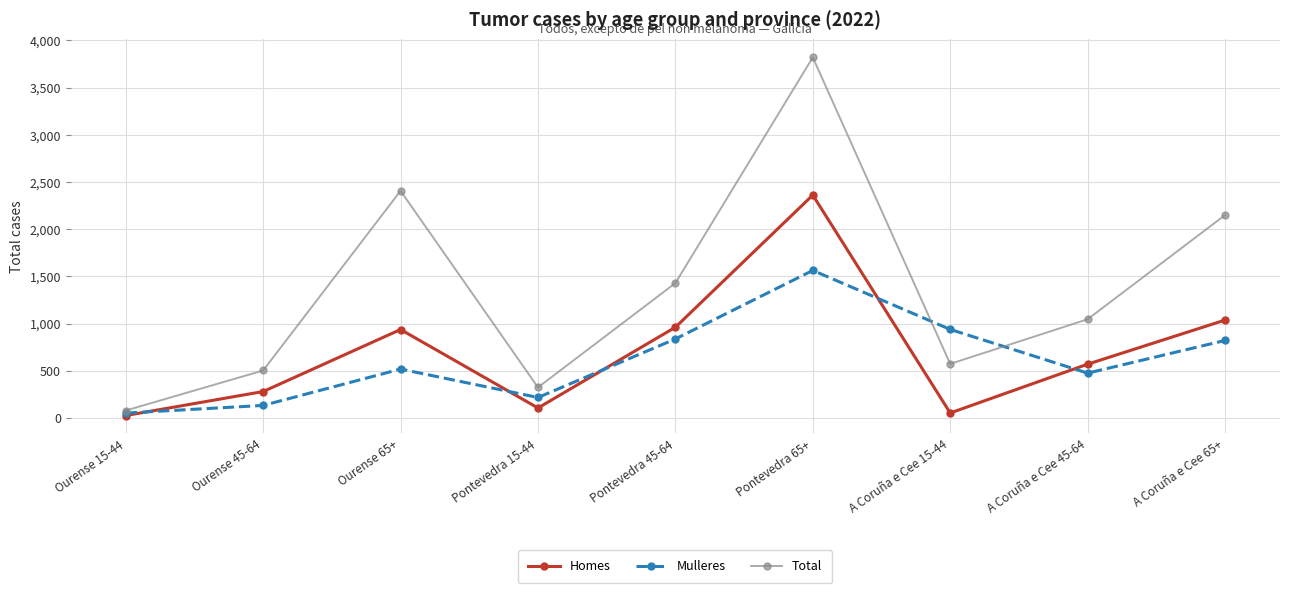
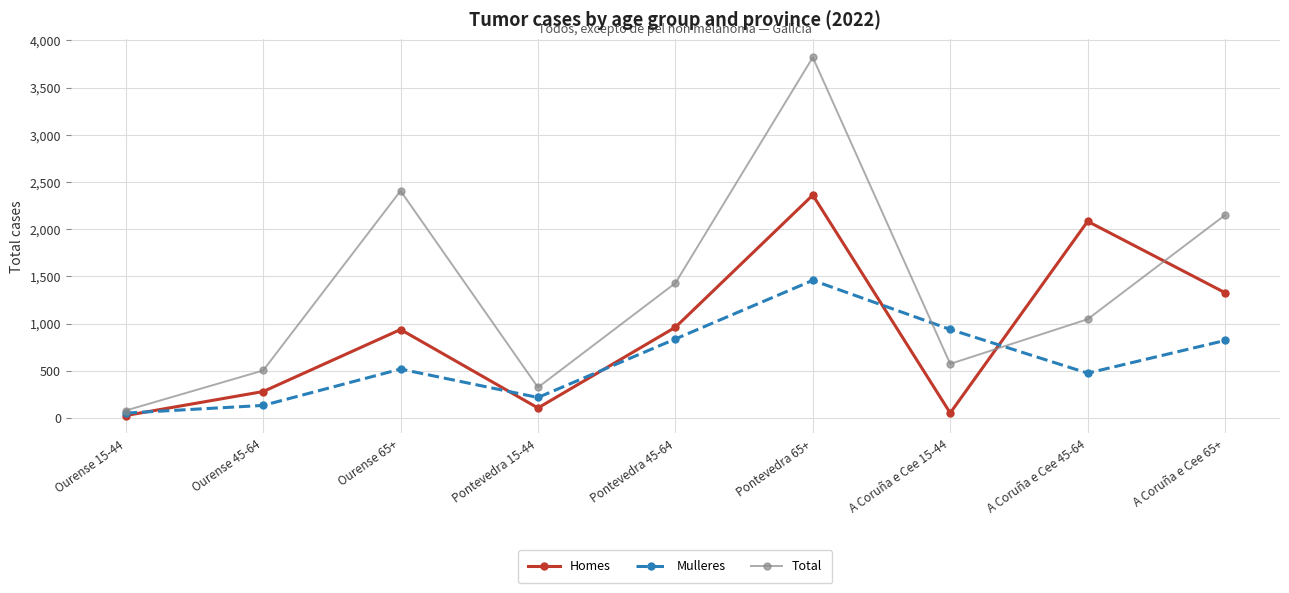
  {
    "Homes": {
      "Ourense 45-64": "300",
      "Ourense 65+": "900",
      "Pontevedra 15-44": "100",
      "Pontevedra 45-64": "1,000",
      "Pontevedra 65+": "2,400",
      "A Coruña e Cee 15-44": "100",
-     "A Coruña e Cee 45-64": "600",
-     "A Coruña e Cee 65+": "1,000"
+     "A Coruña e Cee 45-64": "2,100",
+     "A Coruña e Cee 65+": "1,300"
    },
    "Mulleres": {
      "Ourense 45-64": "100",
      "Ourense 65+": "500",
      "Pontevedra 15-44": "200",
      "Pontevedra 45-64": "800",
-     "Pontevedra 65+": "1,600",
+     "Pontevedra 65+": "1,500",
      "A Coruña e Cee 15-44": "900",
      "A Coruña e Cee 45-64": "500",
      "A Coruña e Cee 65+": "800"
    },
    "Total": {
      "Ourense 15-44": "100",
      "Ourense 45-64": "500",
      "Ourense 65+": "2,400",
      "Pontevedra 15-44": "300",
      "Pontevedra 45-64": "1,400",
      "Pontevedra 65+": "3,800",
      "A Coruña e Cee 15-44": "600",
      "A Coruña e Cee 45-64": "1,000",
      "A Coruña e Cee 65+": "2,200"
    }
  }
